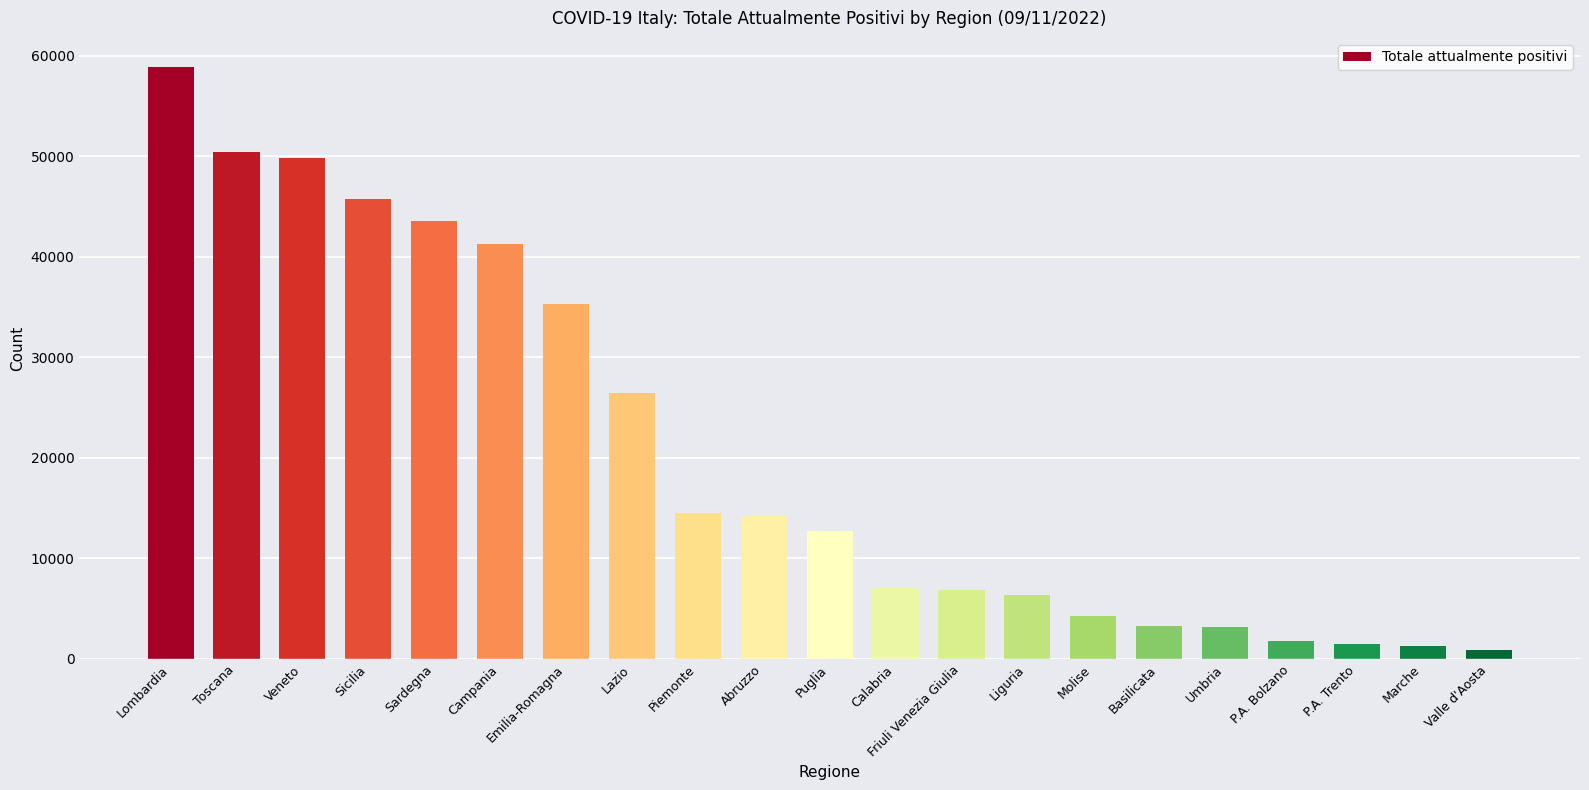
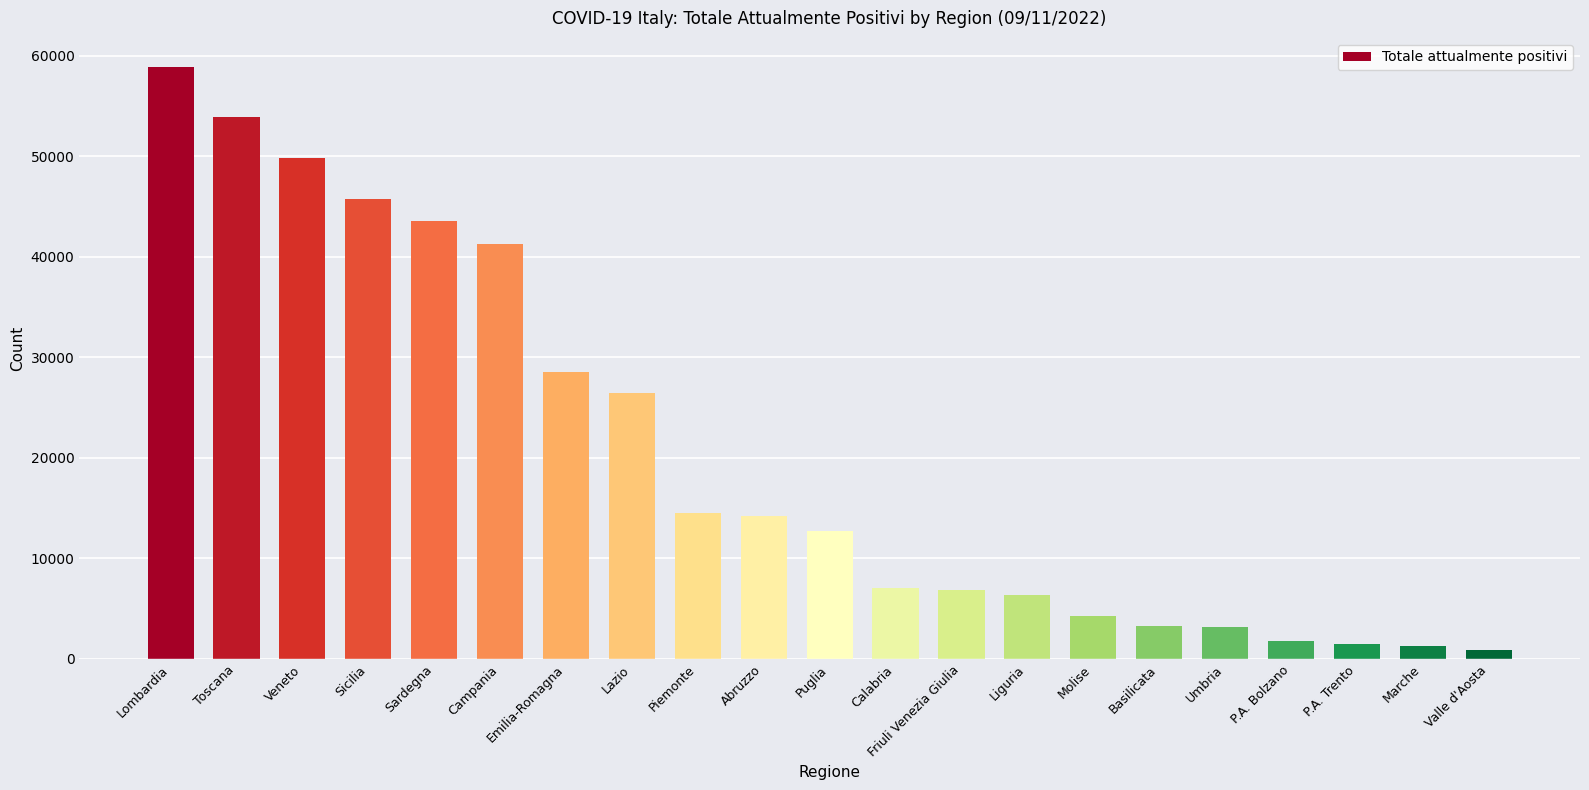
  {
    "Lombardia": 58800,
-   "Toscana": 50500,
+   "Toscana": 53900,
    "Veneto": 49800,
    "Sicilia": 45700,
    "Sardegna": 43600,
    "Campania": 41300,
-   "Emilia-Romagna": 35300,
+   "Emilia-Romagna": 28500,
    "Lazio": 26500,
    "Piemonte": 14500,
    "Abruzzo": 14200,
    "Puglia": 12800,
    "Calabria": 7100,
    "Friuli Venezia Giulia": 6900,
    "Liguria": 6400,
    "Molise": 4300,
    "Basilicata": 3300,
    "Umbria": 3100,
    "P.A. Bolzano": 1800,
    "P.A. Trento": 1500,
    "Marche": 1300,
    "Valle d'Aosta": 900
  }
